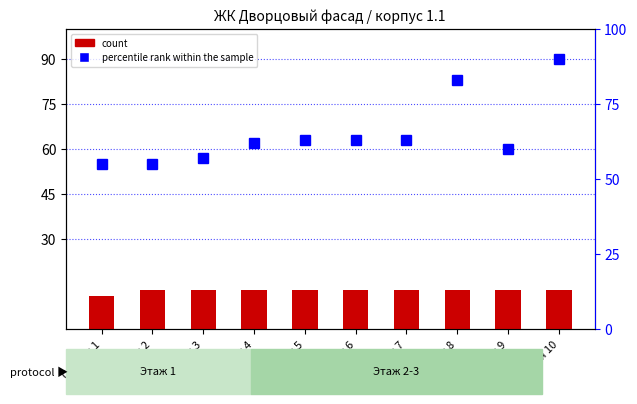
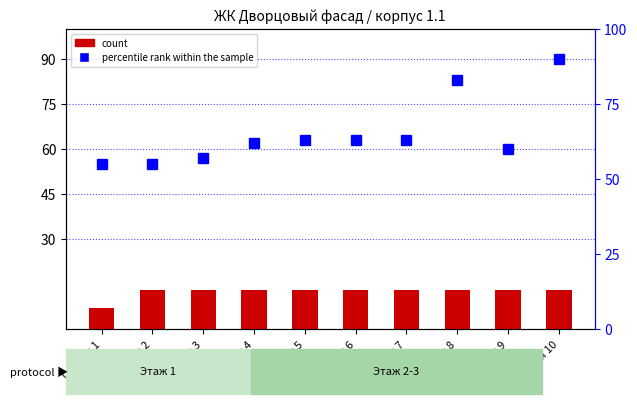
  {
    "count": {
-     "Секция 1": 11,
+     "Секция 1": 7,
      "Секция 2": 13,
      "Секция 3": 13,
      "Секция 4": 13,
      "Секция 5": 13,
      "Секция 6": 13,
      "Секция 7": 13,
      "Секция 8": 13,
      "Секция 9": 13,
      "Секция 10": 13
    }
  }
